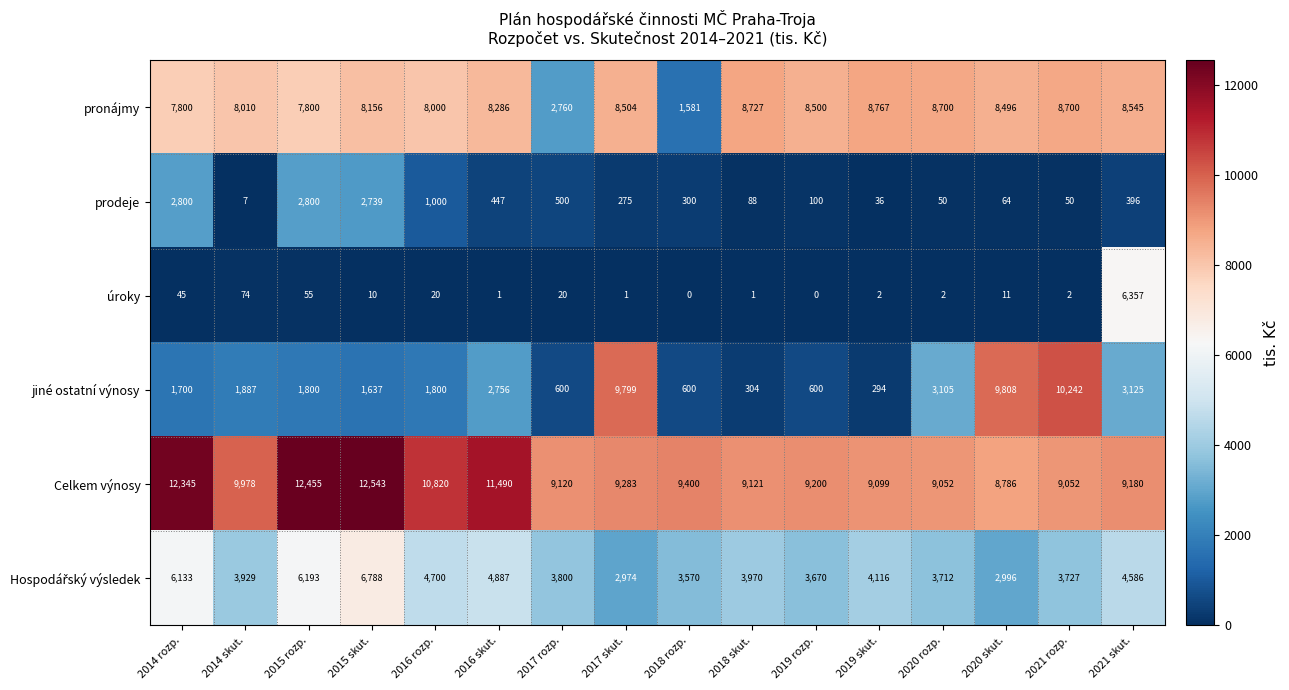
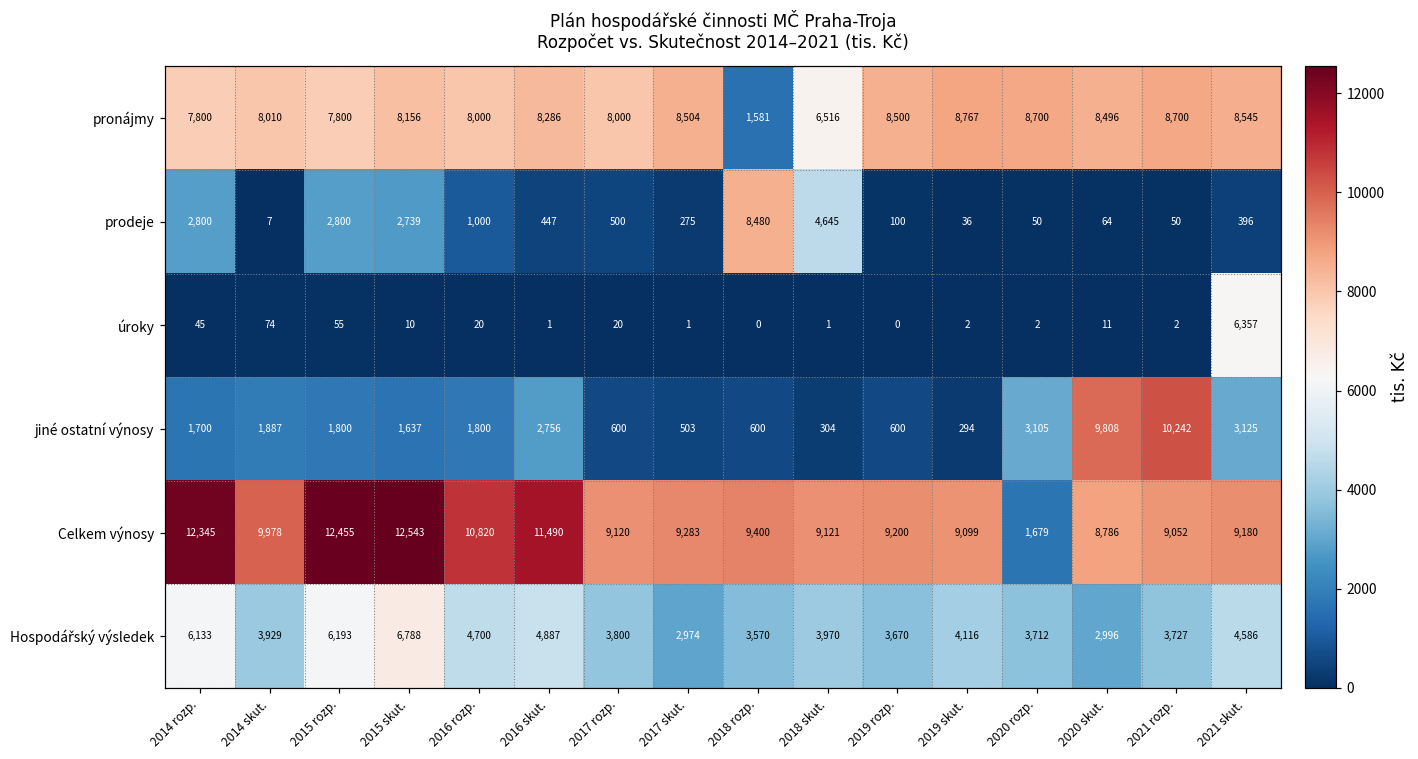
  {
    "pronájmy": {
      "2014 rozp.": "7,800",
      "2014 skut.": "8,010",
      "2015 rozp.": "7,800",
      "2015 skut.": "8,156",
      "2016 rozp.": "8,000",
      "2016 skut.": "8,286",
-     "2017 rozp.": "2,760",
+     "2017 rozp.": "8,000",
      "2017 skut.": "8,504",
      "2018 rozp.": "1,581",
-     "2018 skut.": "8,727",
+     "2018 skut.": "6,516",
      "2019 rozp.": "8,500",
      "2019 skut.": "8,767",
      "2020 rozp.": "8,700",
      "2020 skut.": "8,496",
      "2021 rozp.": "8,700",
      "2021 skut.": "8,545"
    },
    "prodeje": {
      "2014 rozp.": "2,800",
      "2014 skut.": "7",
      "2015 rozp.": "2,800",
      "2015 skut.": "2,739",
      "2016 rozp.": "1,000",
      "2016 skut.": "447",
      "2017 rozp.": "500",
      "2017 skut.": "275",
-     "2018 rozp.": "300",
-     "2018 skut.": "88",
+     "2018 rozp.": "8,480",
+     "2018 skut.": "4,645",
      "2019 rozp.": "100",
      "2019 skut.": "36",
      "2020 rozp.": "50",
      "2020 skut.": "64",
      "2021 rozp.": "50",
      "2021 skut.": "396"
    },
    "úroky": {
      "2014 rozp.": "45",
      "2014 skut.": "74",
      "2015 rozp.": "55",
      "2015 skut.": "10",
      "2016 rozp.": "20",
      "2016 skut.": "1",
      "2017 rozp.": "20",
      "2017 skut.": "1",
      "2018 rozp.": "0",
      "2018 skut.": "1",
      "2019 rozp.": "0",
      "2019 skut.": "2",
      "2020 rozp.": "2",
      "2020 skut.": "11",
      "2021 rozp.": "2",
      "2021 skut.": "6,357"
    },
    "jiné ostatní výnosy": {
      "2014 rozp.": "1,700",
      "2014 skut.": "1,887",
      "2015 rozp.": "1,800",
      "2015 skut.": "1,637",
      "2016 rozp.": "1,800",
      "2016 skut.": "2,756",
      "2017 rozp.": "600",
-     "2017 skut.": "9,799",
+     "2017 skut.": "503",
      "2018 rozp.": "600",
      "2018 skut.": "304",
      "2019 rozp.": "600",
      "2019 skut.": "294",
      "2020 rozp.": "3,105",
      "2020 skut.": "9,808",
      "2021 rozp.": "10,242",
      "2021 skut.": "3,125"
    },
    "Celkem výnosy": {
      "2014 rozp.": "12,345",
      "2014 skut.": "9,978",
      "2015 rozp.": "12,455",
      "2015 skut.": "12,543",
      "2016 rozp.": "10,820",
      "2016 skut.": "11,490",
      "2017 rozp.": "9,120",
      "2017 skut.": "9,283",
      "2018 rozp.": "9,400",
      "2018 skut.": "9,121",
      "2019 rozp.": "9,200",
      "2019 skut.": "9,099",
-     "2020 rozp.": "9,052",
+     "2020 rozp.": "1,679",
      "2020 skut.": "8,786",
      "2021 rozp.": "9,052",
      "2021 skut.": "9,180"
    },
    "Hospodářský výsledek": {
      "2014 rozp.": "6,133",
      "2014 skut.": "3,929",
      "2015 rozp.": "6,193",
      "2015 skut.": "6,788",
      "2016 rozp.": "4,700",
      "2016 skut.": "4,887",
      "2017 rozp.": "3,800",
      "2017 skut.": "2,974",
      "2018 rozp.": "3,570",
      "2018 skut.": "3,970",
      "2019 rozp.": "3,670",
      "2019 skut.": "4,116",
      "2020 rozp.": "3,712",
      "2020 skut.": "2,996",
      "2021 rozp.": "3,727",
      "2021 skut.": "4,586"
    }
  }
